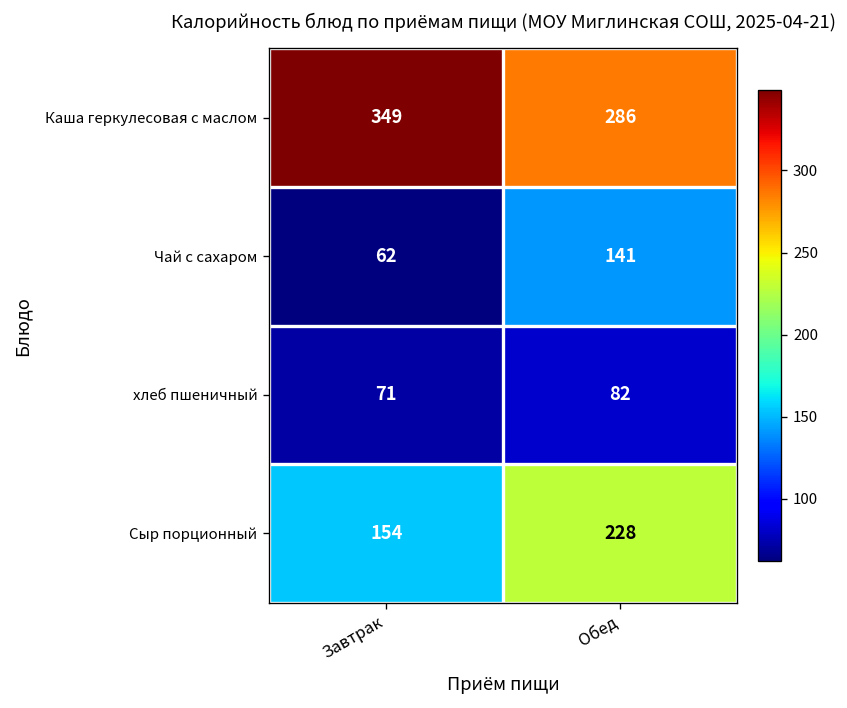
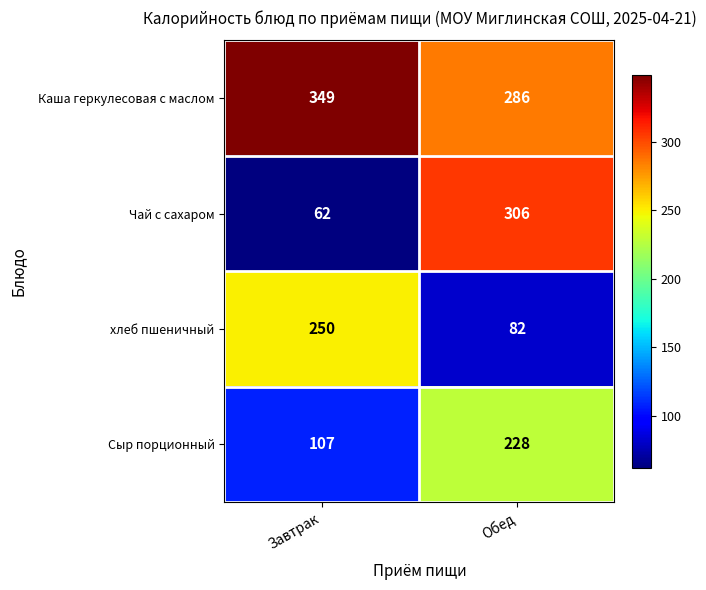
  {
    "Каша геркулесовая с маслом": {
      "Завтрак": 349,
      "Обед": 286
    },
    "Чай с сахаром": {
      "Завтрак": 62,
-     "Обед": 141
+     "Обед": 306
    },
    "хлеб пшеничный": {
-     "Завтрак": 71,
+     "Завтрак": 250,
      "Обед": 82
    },
    "Сыр порционный": {
-     "Завтрак": 154,
+     "Завтрак": 107,
      "Обед": 228
    }
  }
